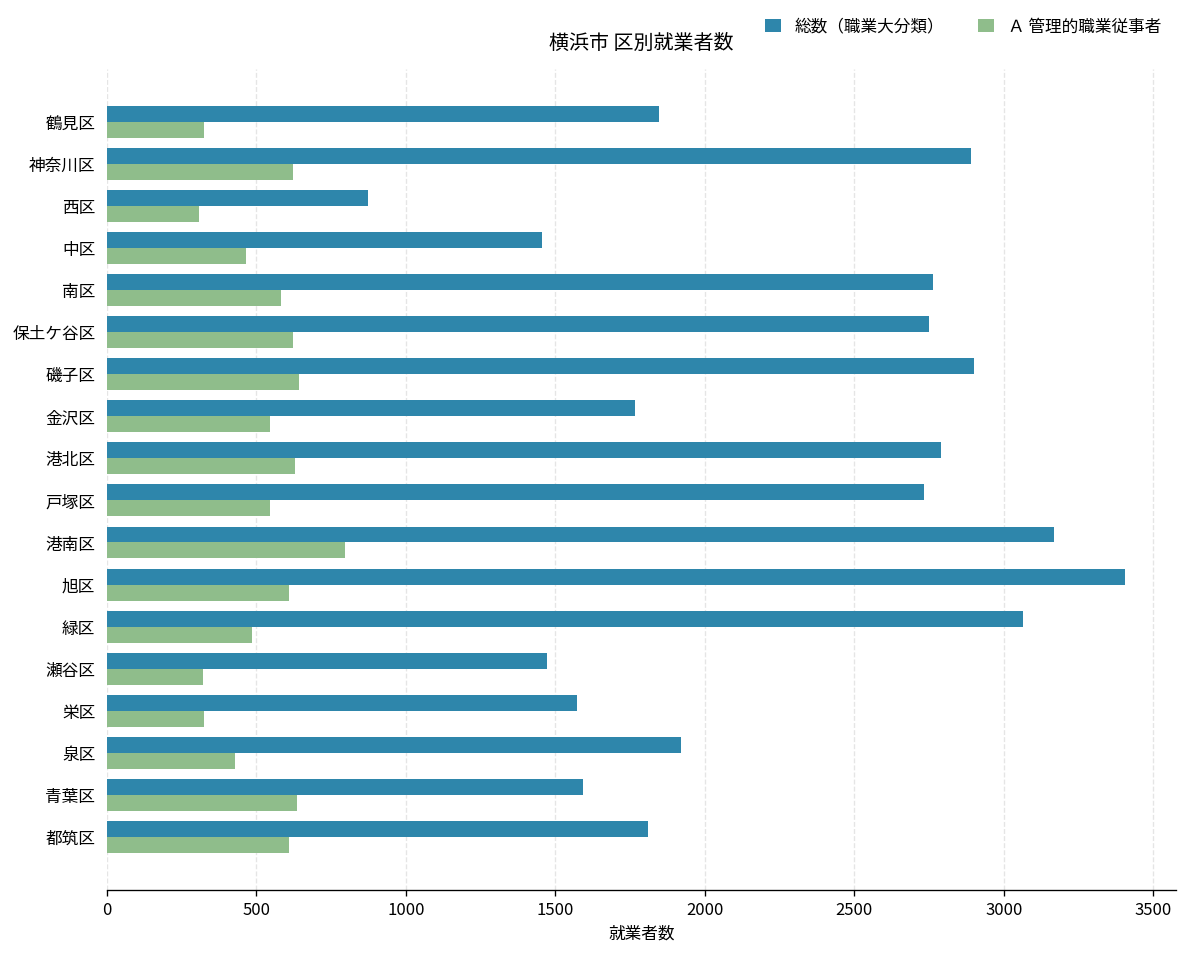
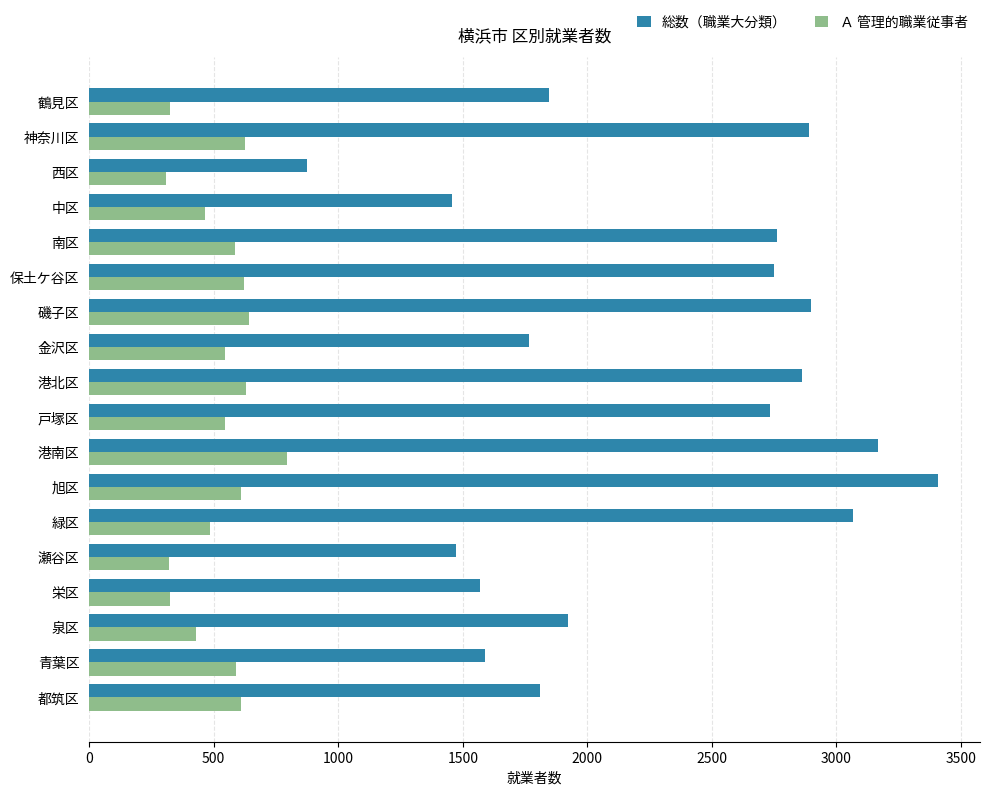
  {
    "総数（職業大分類）": {
      "鶴見区": 1850,
      "神奈川区": 2890,
      "西区": 870,
      "中区": 1460,
      "南区": 2760,
      "保土ケ谷区": 2750,
      "磯子区": 2900,
      "金沢区": 1770,
-     "港北区": 2790,
+     "港北区": 2860,
      "戸塚区": 2730,
      "港南区": 3170,
      "旭区": 3410,
      "緑区": 3070,
      "瀬谷区": 1470,
      "栄区": 1570,
      "泉区": 1920,
      "青葉区": 1590,
      "都筑区": 1810
    },
    "Ａ 管理的職業従事者": {
      "鶴見区": 320,
      "神奈川区": 620,
      "西区": 310,
      "中区": 470,
      "南区": 580,
      "保土ケ谷区": 620,
      "磯子区": 640,
      "金沢区": 550,
      "港北区": 630,
      "戸塚区": 550,
      "港南区": 800,
      "旭区": 610,
      "緑区": 490,
      "瀬谷区": 320,
      "栄区": 330,
      "泉区": 430,
-     "青葉区": 640,
+     "青葉区": 590,
      "都筑区": 610
    }
  }
